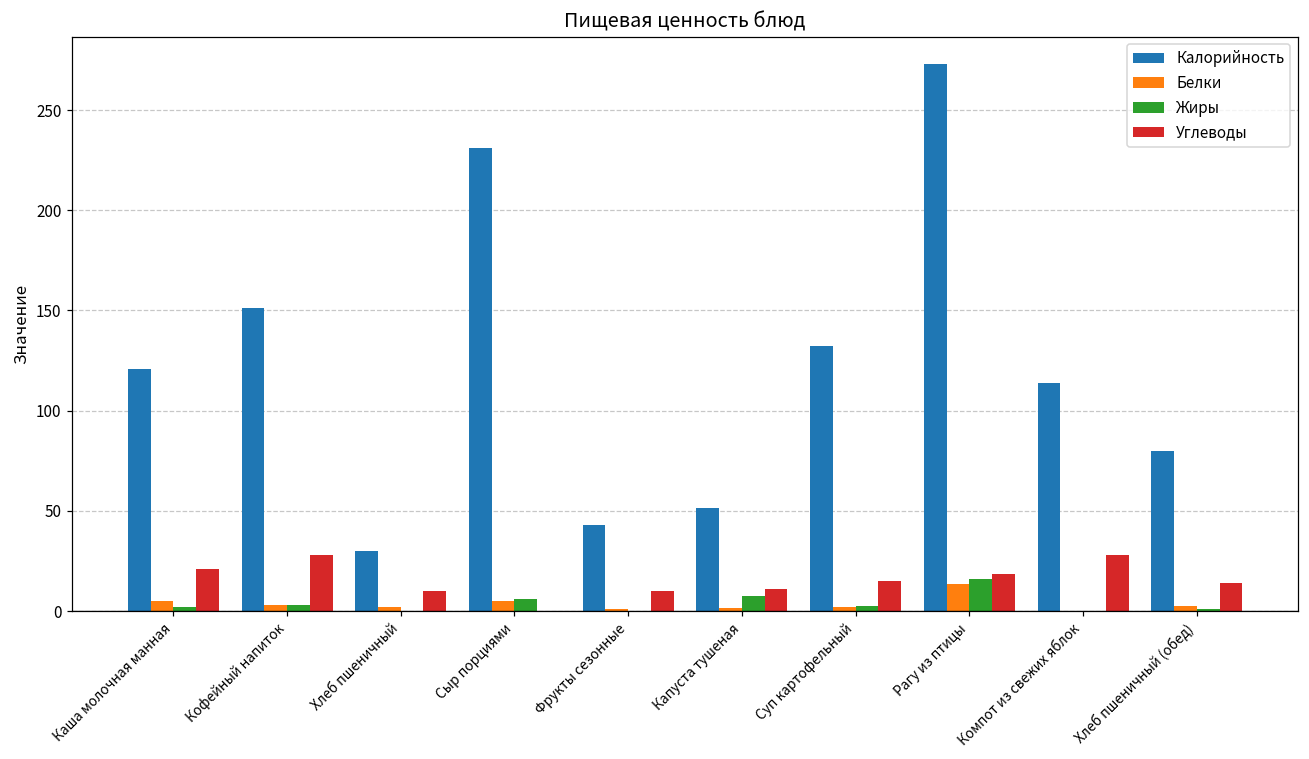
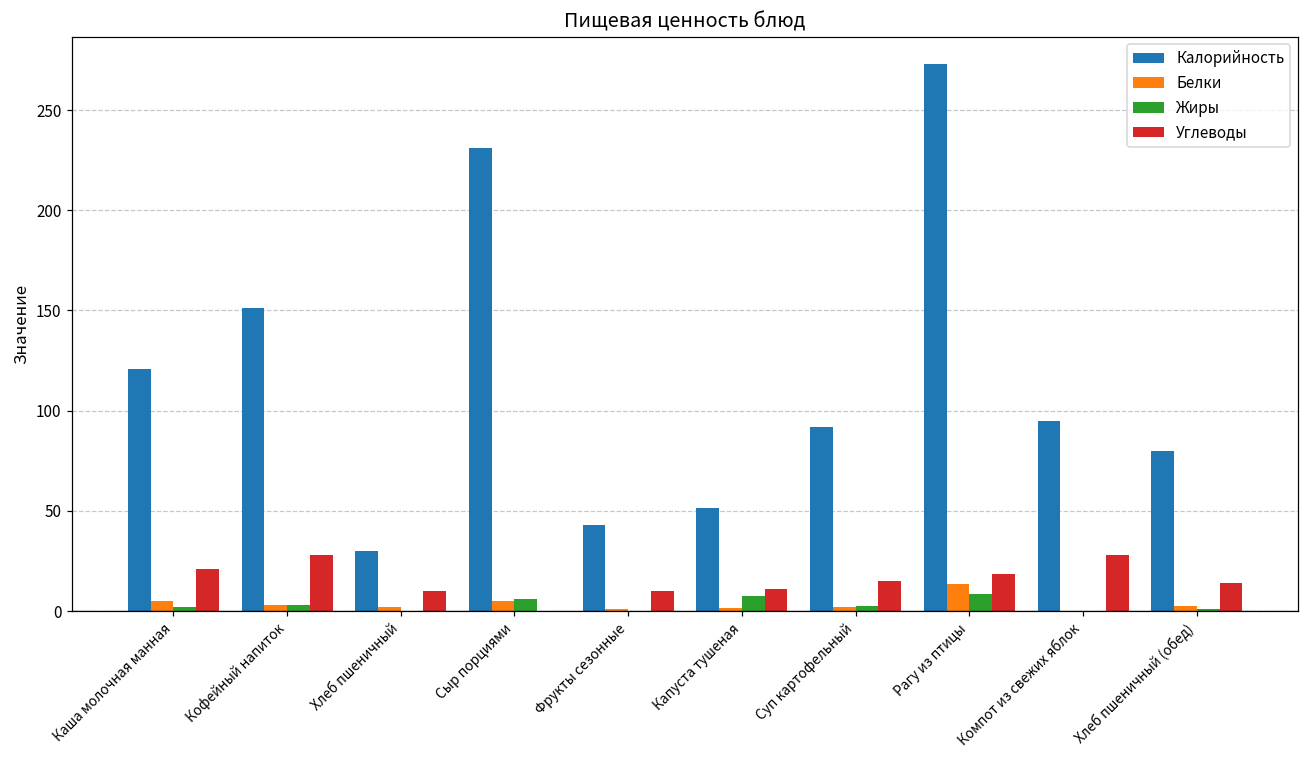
  {
    "Калорийность": {
      "Каша молочная манная": 121,
      "Кофейный напиток": 151,
      "Хлеб пшеничный": 30,
      "Сыр порциями": 231,
      "Фрукты сезонные": 43,
      "Капуста тушеная": 52,
-     "Суп картофельный": 132,
+     "Суп картофельный": 92,
      "Рагу из птицы": 273,
-     "Компот из свежих яблок": 114,
+     "Компот из свежих яблок": 95,
      "Хлеб пшеничный (обед)": 80
    },
    "Белки": {
      "Каша молочная манная": 5,
      "Кофейный напиток": 3,
      "Хлеб пшеничный": 2,
      "Сыр порциями": 5,
      "Капуста тушеная": 1,
      "Суп картофельный": 2,
      "Рагу из птицы": 13,
      "Хлеб пшеничный (обед)": 3
    },
    "Жиры": {
      "Каша молочная манная": 2,
      "Кофейный напиток": 3,
      "Хлеб пшеничный": 0,
      "Сыр порциями": 6,
      "Фрукты сезонные": 0,
      "Капуста тушеная": 8,
      "Суп картофельный": 3,
-     "Рагу из птицы": 16
+     "Рагу из птицы": 8
    },
    "Углеводы": {
      "Каша молочная манная": 21,
      "Кофейный напиток": 28,
      "Хлеб пшеничный": 10,
      "Сыр порциями": 0,
      "Фрукты сезонные": 10,
      "Капуста тушеная": 11,
      "Суп картофельный": 15,
      "Рагу из птицы": 18,
      "Компот из свежих яблок": 28,
      "Хлеб пшеничный (обед)": 14
    }
  }
